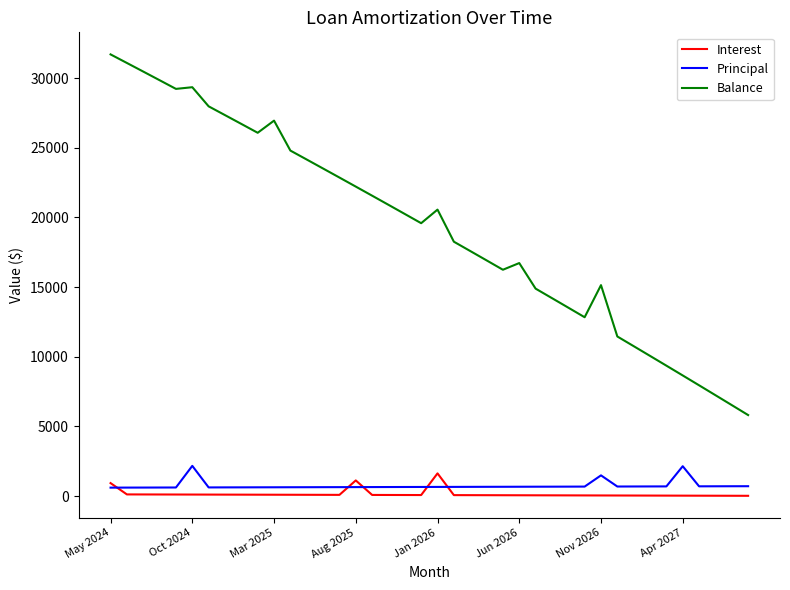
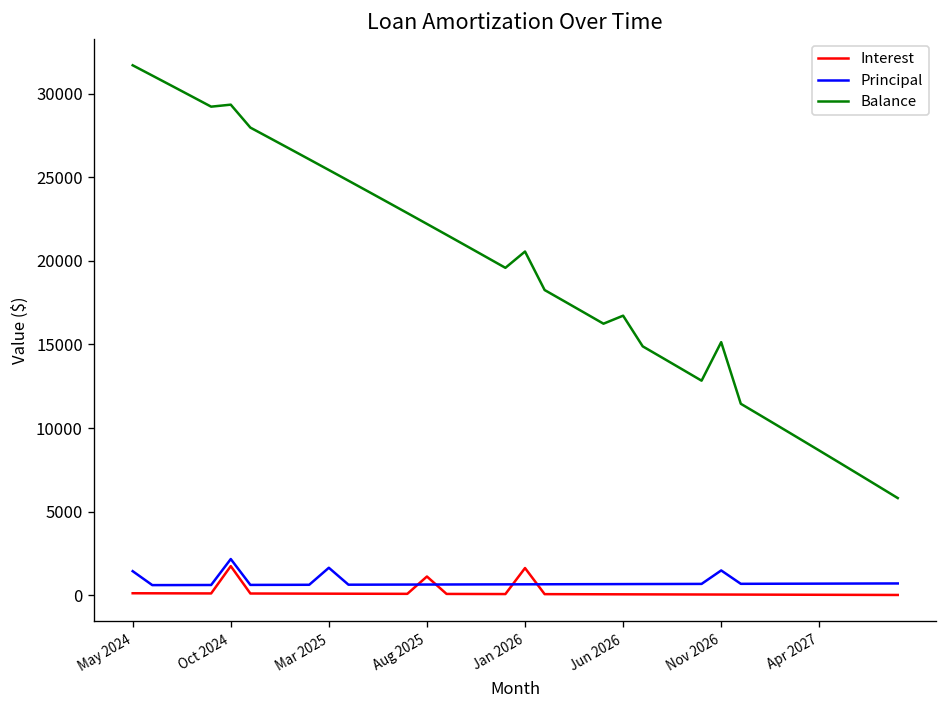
  {
    "Interest": {
-     "May 2024": 900,
-     "Oct 2024": 100,
+     "May 2024": 100,
+     "Oct 2024": 1800,
      "Mar 2025": 100,
      "Aug 2025": 1100,
      "Jan 2026": 1600,
      "Jun 2026": 100,
      "Nov 2026": 100,
      "Apr 2027": 0
    },
    "Principal": {
-     "May 2024": 600,
+     "May 2024": 1400,
      "Oct 2024": 2200,
-     "Mar 2025": 600,
+     "Mar 2025": 1700,
      "Aug 2025": 700,
      "Jan 2026": 700,
      "Jun 2026": 700,
      "Nov 2026": 1500,
-     "Apr 2027": 2100
+     "Apr 2027": 700
    },
    "Balance": {
      "May 2024": 31700,
      "Oct 2024": 29300,
-     "Mar 2025": 26900,
+     "Mar 2025": 25400,
      "Aug 2025": 22200,
      "Jan 2026": 20600,
      "Jun 2026": 16700,
      "Nov 2026": 15100,
      "Apr 2027": 8700
    }
  }
